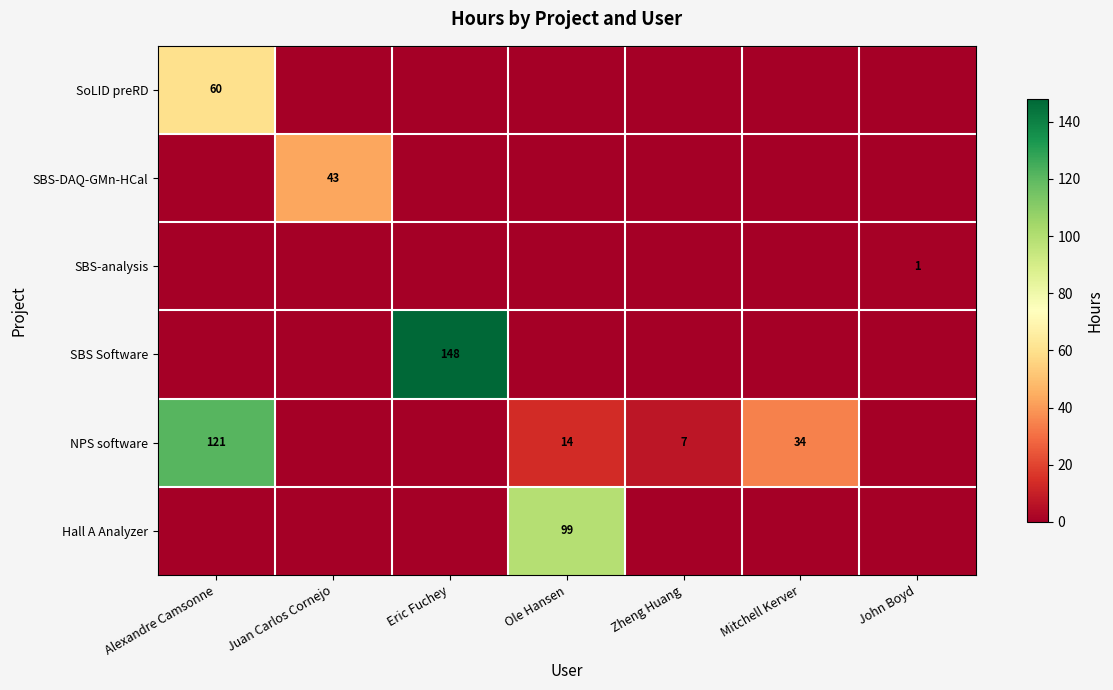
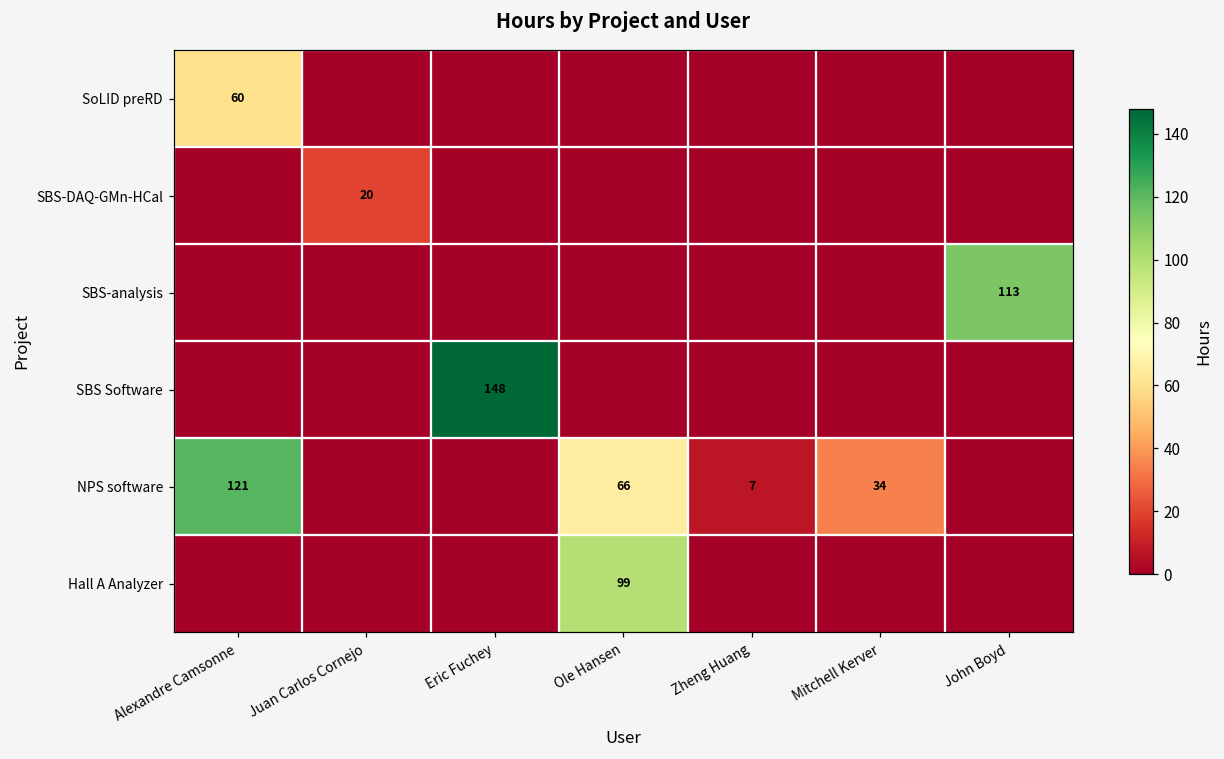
  {
    "SoLID preRD": {
      "Alexandre Camsonne": 60
    },
    "SBS-DAQ-GMn-HCal": {
-     "Juan Carlos Cornejo": 43
+     "Juan Carlos Cornejo": 20
    },
    "SBS-analysis": {
-     "John Boyd": 1
+     "John Boyd": 113
    },
    "SBS Software": {
      "Eric Fuchey": 148
    },
    "NPS software": {
      "Alexandre Camsonne": 121,
-     "Ole Hansen": 14,
+     "Ole Hansen": 66,
      "Zheng Huang": 7,
      "Mitchell Kerver": 34
    },
    "Hall A Analyzer": {
      "Ole Hansen": 99
    }
  }
